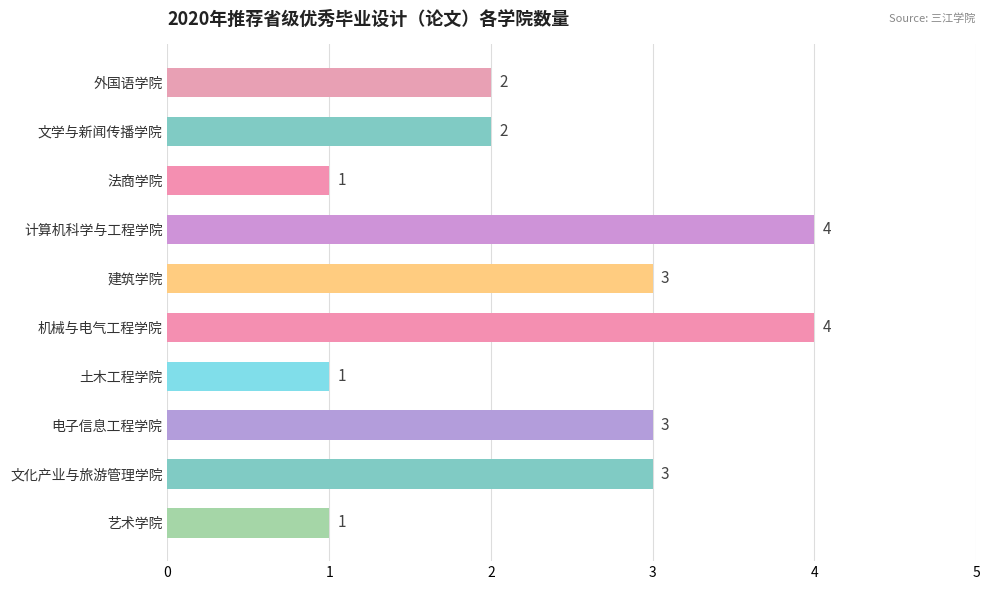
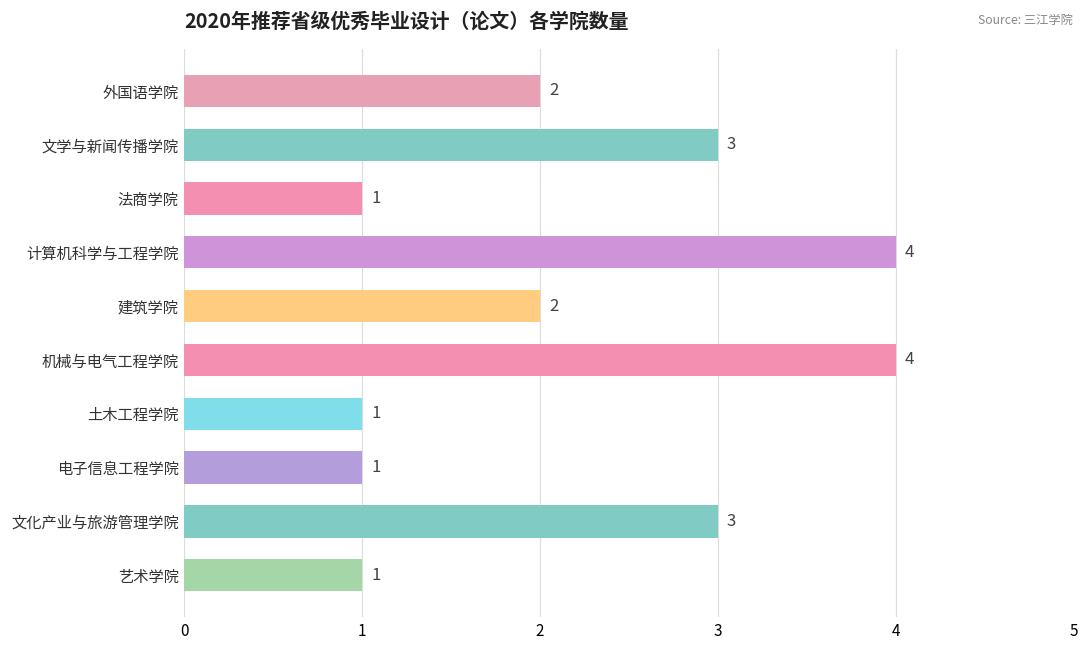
  {
    "外国语学院": 2,
-   "文学与新闻传播学院": 2,
+   "文学与新闻传播学院": 3,
    "法商学院": 1,
    "计算机科学与工程学院": 4,
-   "建筑学院": 3,
+   "建筑学院": 2,
    "机械与电气工程学院": 4,
    "土木工程学院": 1,
-   "电子信息工程学院": 3,
+   "电子信息工程学院": 1,
    "文化产业与旅游管理学院": 3,
    "艺术学院": 1
  }
